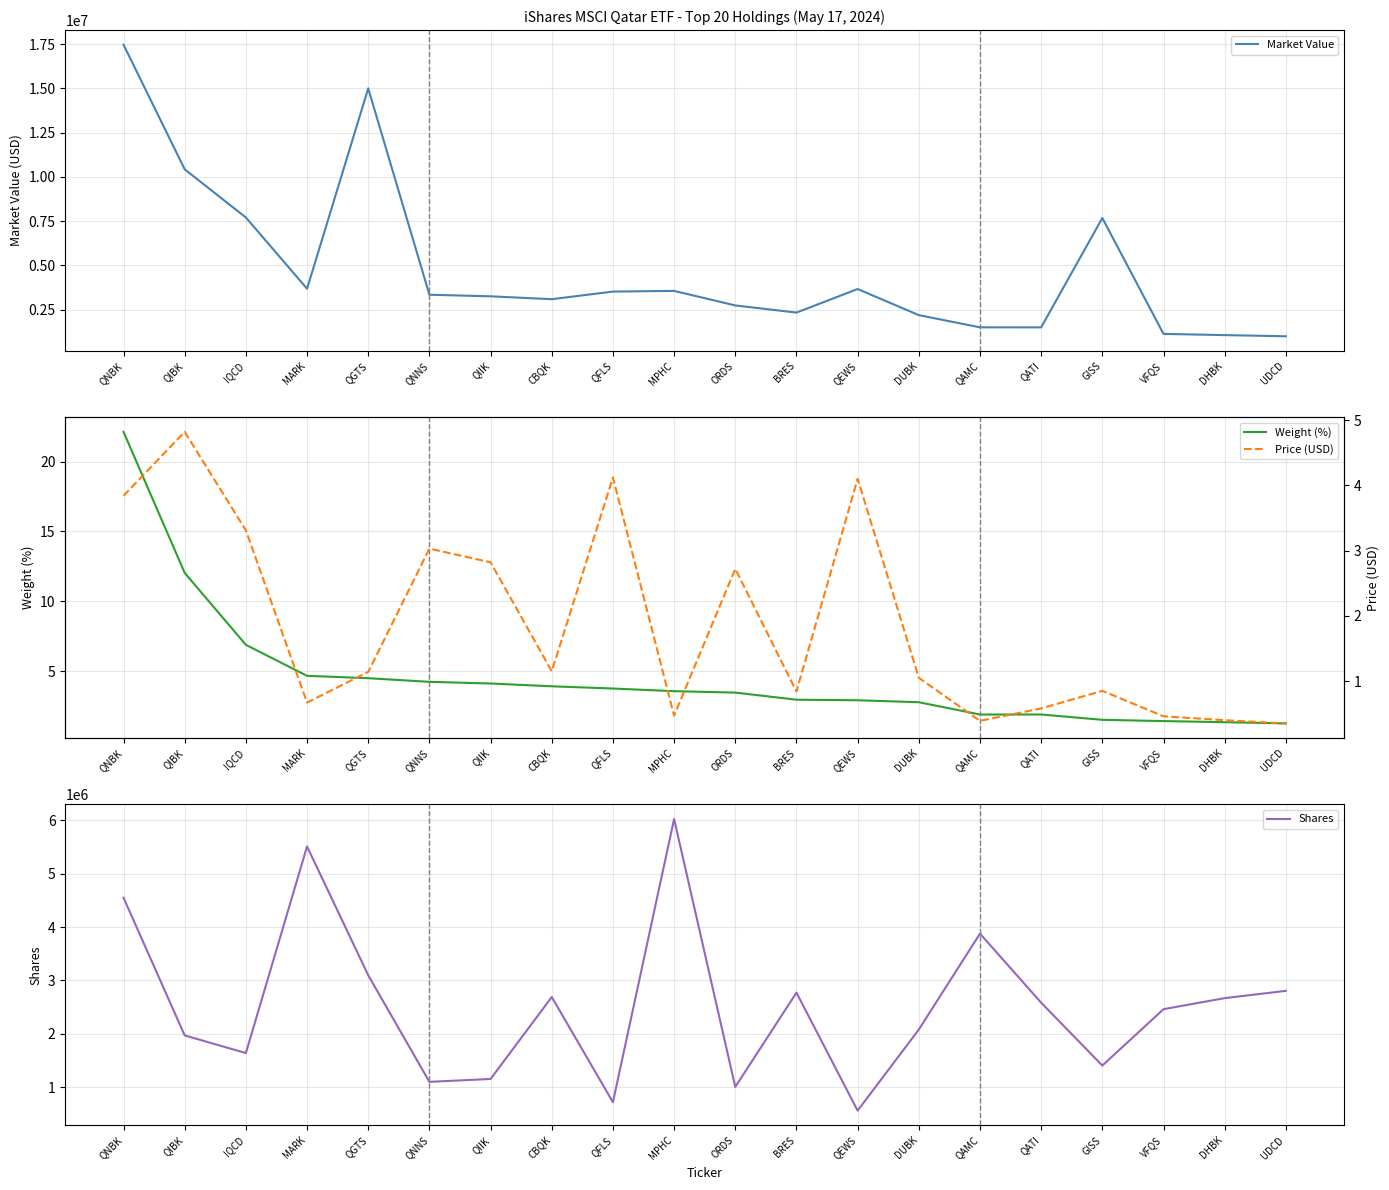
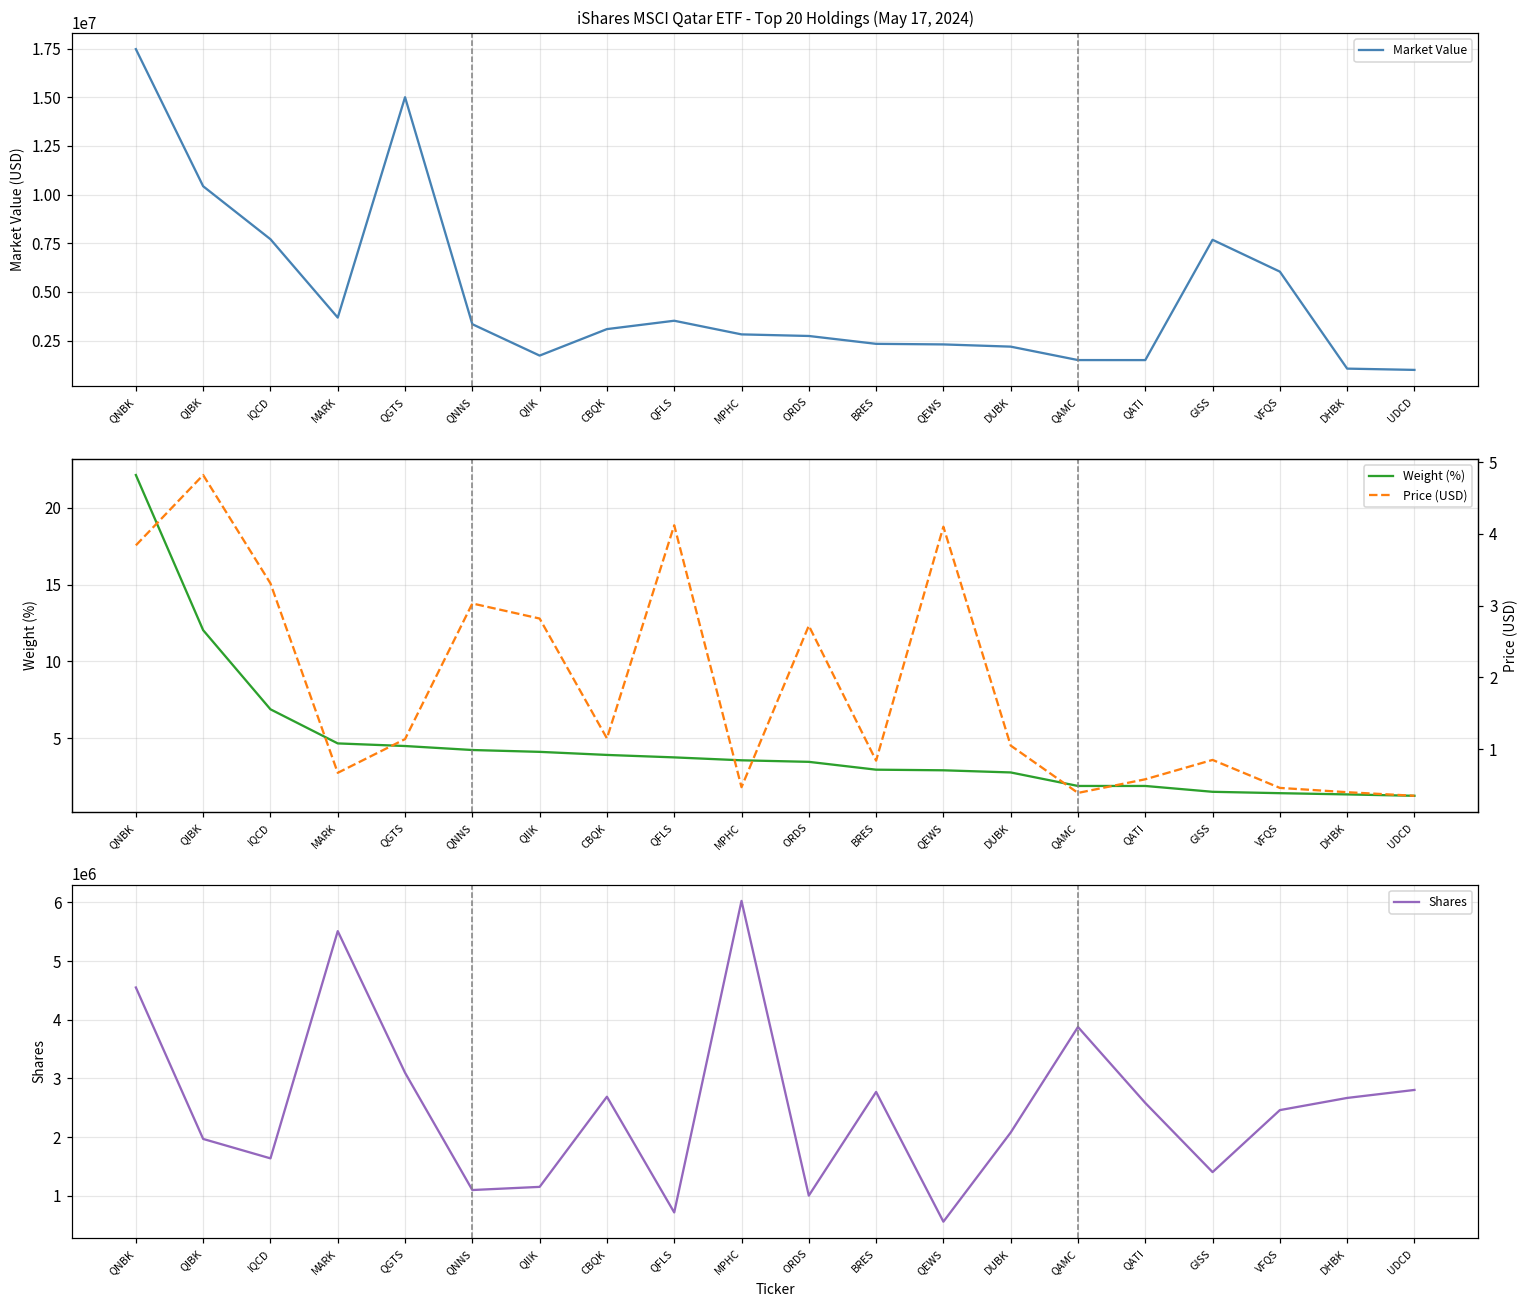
  {
    "iShares MSCI Qatar ETF - Top 20 Holdings (May 17, 2024)": {
      "QNBK": 17500000,
      "QIBK": 10400000,
      "IQCD": 7700000,
      "MARK": 3700000,
      "QGTS": 15000000,
      "QNNS": 3300000,
-     "QIIK": 3200000,
+     "QIIK": 1700000,
      "CBQK": 3100000,
      "QFLS": 3500000,
-     "MPHC": 3600000,
+     "MPHC": 2800000,
      "ORDS": 2700000,
      "BRES": 2300000,
-     "QEWS": 3700000,
+     "QEWS": 2300000,
      "DUBK": 2200000,
      "QAMC": 1500000,
      "QATI": 1500000,
      "GISS": 7700000,
-     "VFQS": 1100000,
+     "VFQS": 6000000,
      "DHBK": 1100000,
      "UDCD": 1000000
    }
  }
